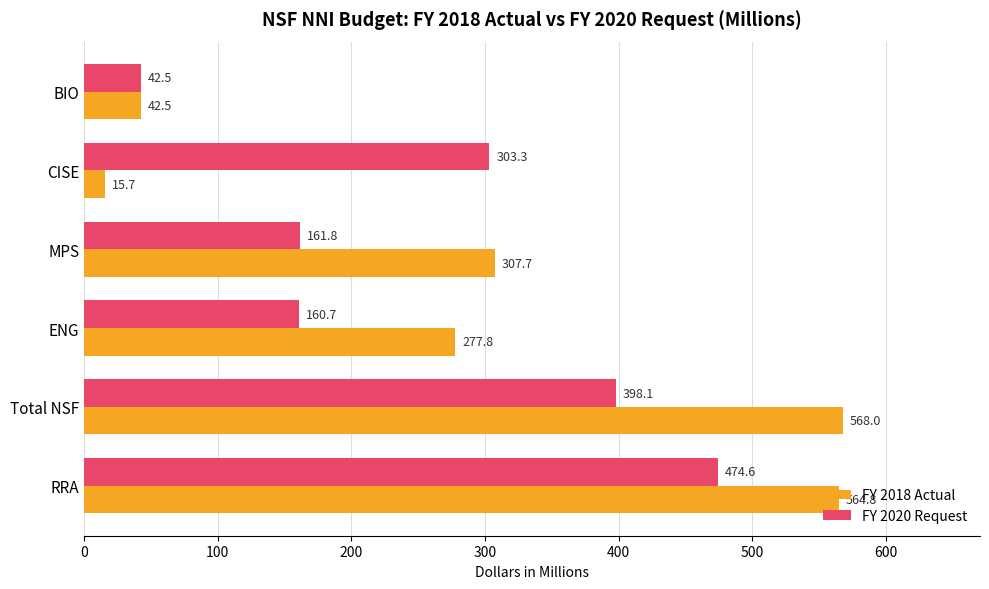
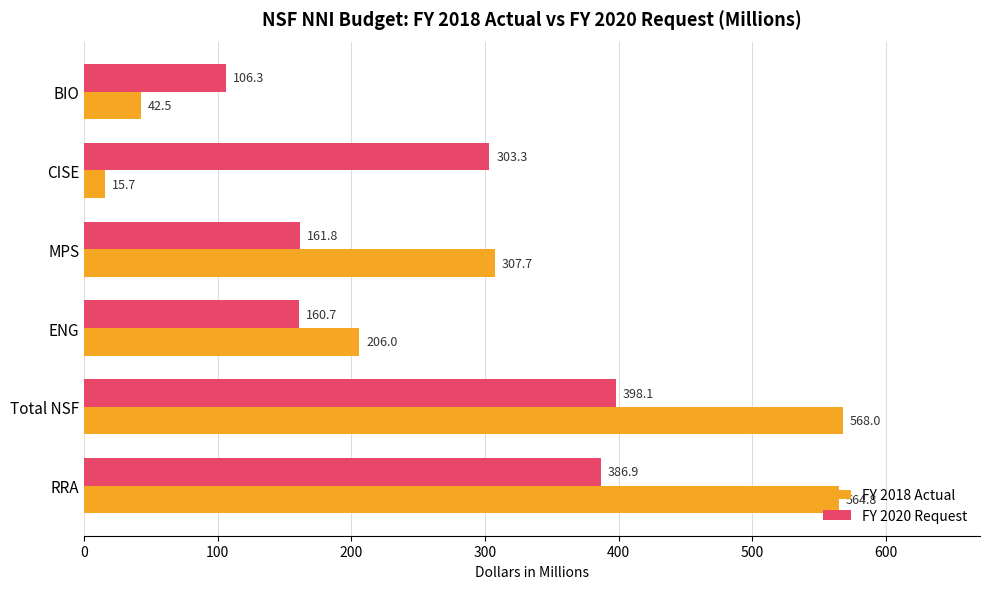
  {
    "FY 2018 Actual": {
      "BIO": 42.5,
      "CISE": 15.7,
      "MPS": 307.7,
-     "ENG": 277.8,
+     "ENG": 206.0,
      "Total NSF": 568.0,
      "RRA": 564.8
    },
    "FY 2020 Request": {
-     "BIO": 42.5,
+     "BIO": 106.3,
      "CISE": 303.3,
      "MPS": 161.8,
      "ENG": 160.7,
      "Total NSF": 398.1,
-     "RRA": 474.6
+     "RRA": 386.9
    }
  }
